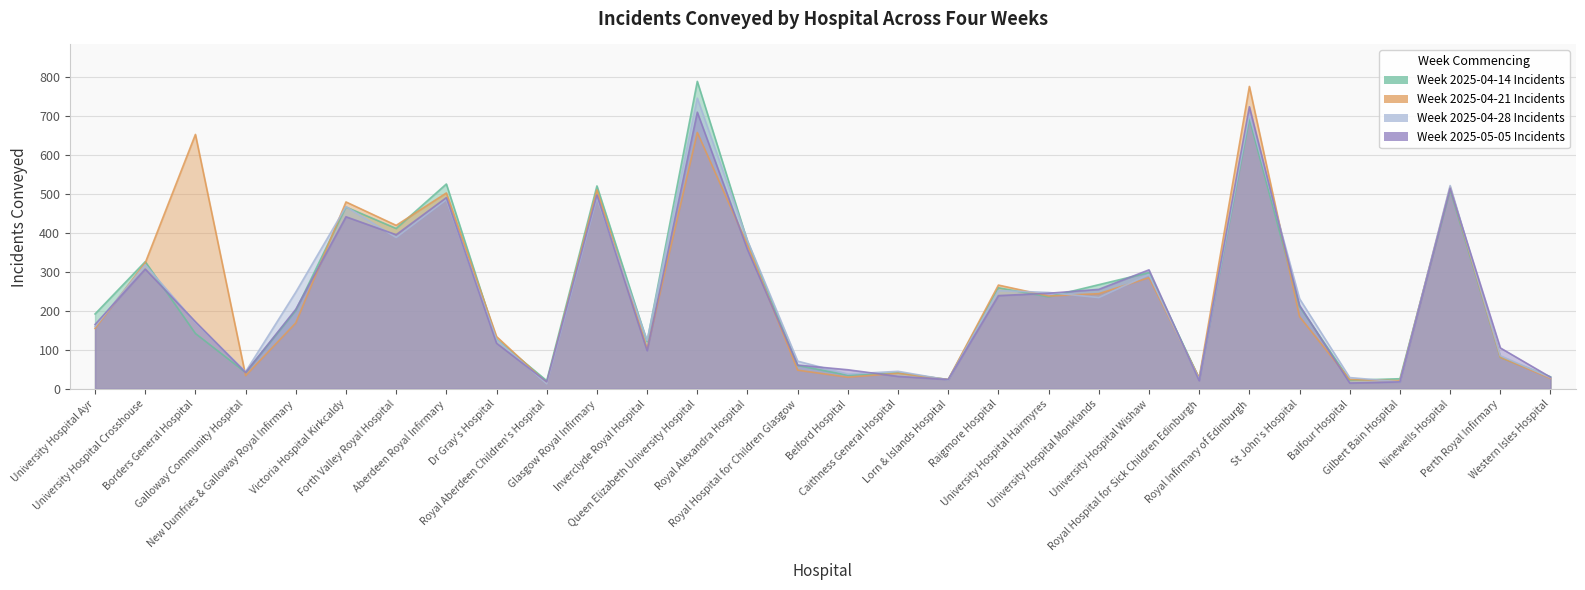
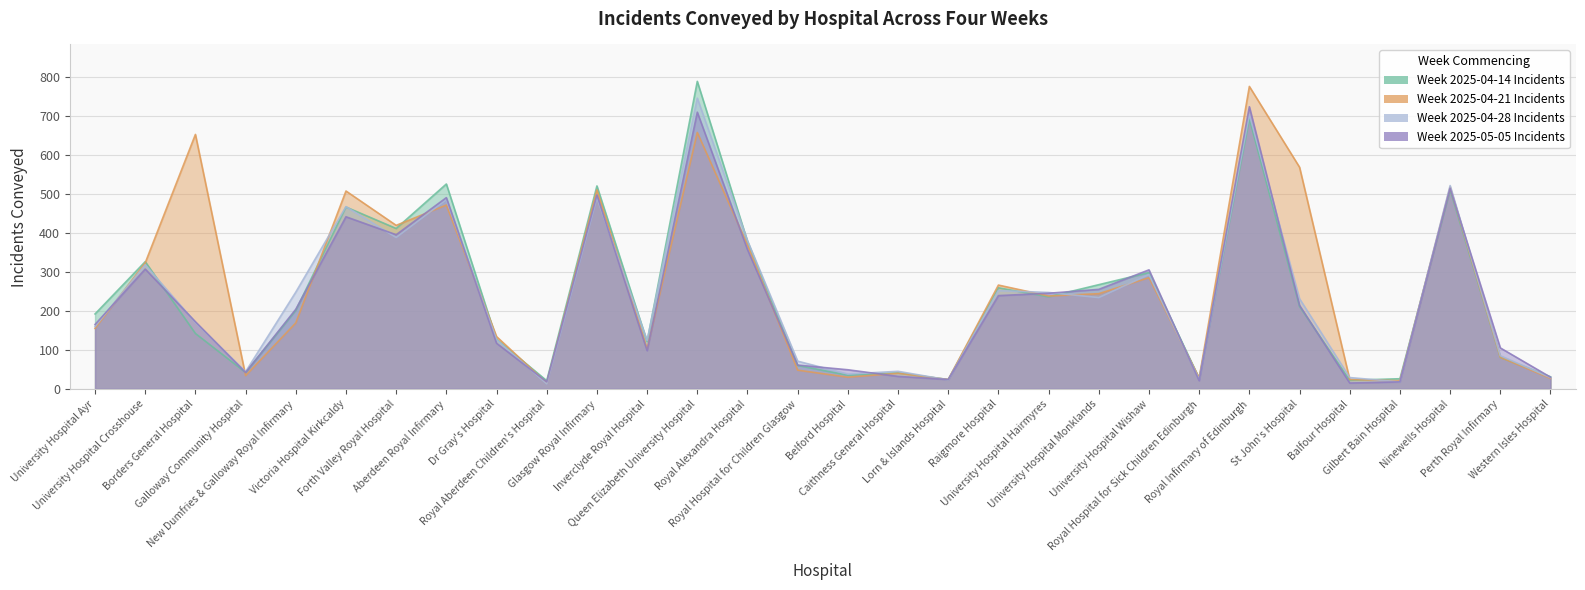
  {
    "Week 2025-04-21 Incidents": {
      "Borders General Hospital": 650,
      "Galloway Community Hospital": 30,
      "New Dumfries & Galloway Royal Infirmary": 170,
-     "Victoria Hospital Kirkcaldy": 480,
+     "Victoria Hospital Kirkcaldy": 510,
      "Forth Valley Royal Hospital": 420,
-     "Aberdeen Royal Infirmary": 500,
+     "Aberdeen Royal Infirmary": 470,
      "Dr Gray's Hospital": 130,
      "Glasgow Royal Infirmary": 510,
      "Queen Elizabeth University Hospital": 660,
      "Royal Alexandra Hospital": 370,
      "Royal Hospital for Children Glasgow": 50,
      "Raigmore Hospital": 270,
      "University Hospital Monklands": 240,
      "University Hospital Wishaw": 290,
      "Royal Infirmary of Edinburgh": 780,
-     "St John's Hospital": 190
+     "St John's Hospital": 570
    }
  }
